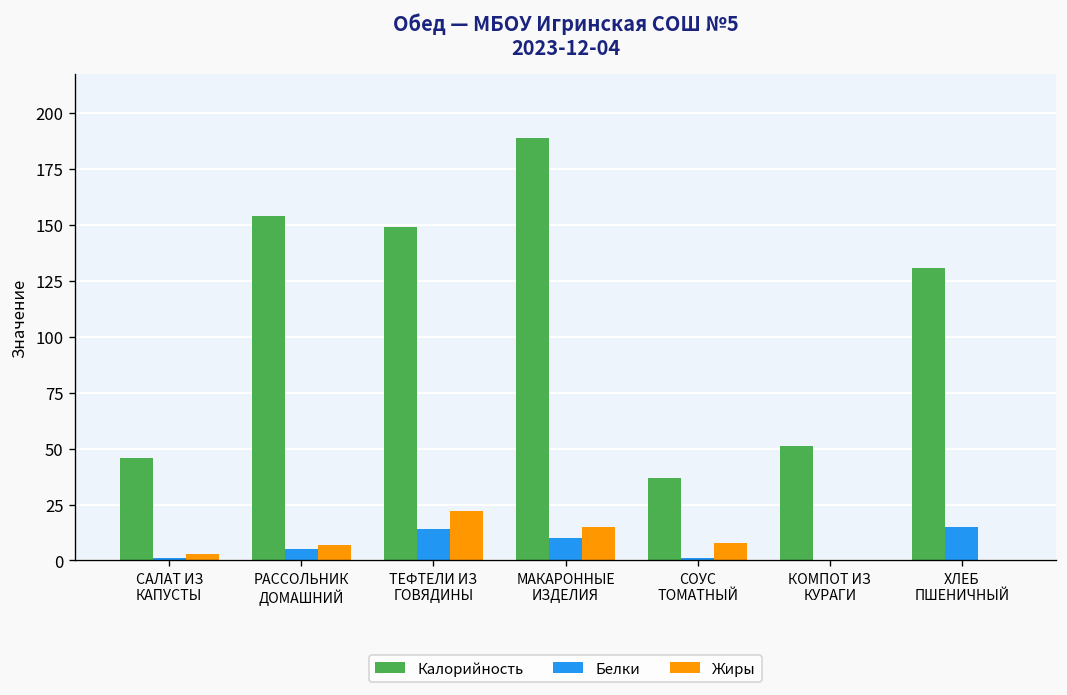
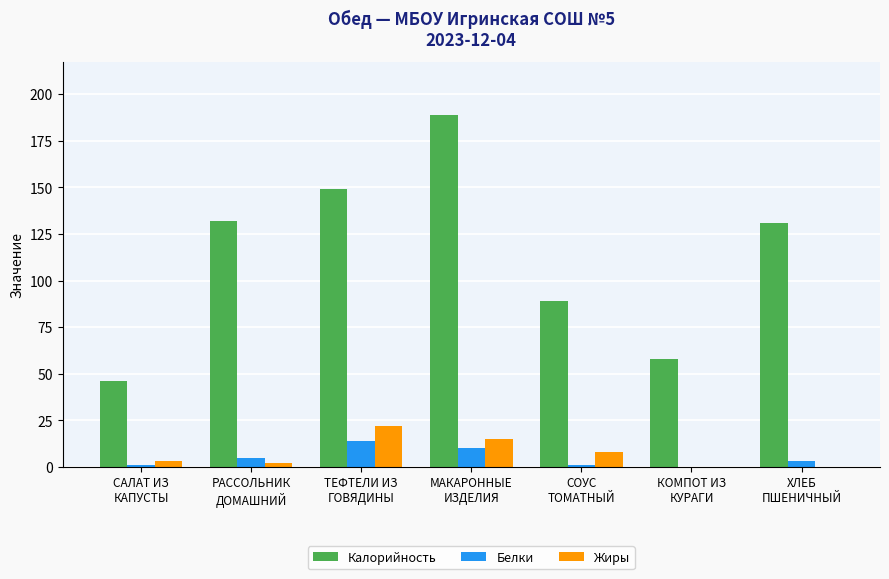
  {
    "Калорийность": {
      "САЛАТ ИЗ КАПУСТЫ": 46,
-     "РАССОЛЬНИК ДОМАШНИЙ": 154,
+     "РАССОЛЬНИК ДОМАШНИЙ": 132,
      "ТЕФТЕЛИ ИЗ ГОВЯДИНЫ": 149,
      "МАКАРОННЫЕ ИЗДЕЛИЯ": 189,
-     "СОУС ТОМАТНЫЙ": 37,
-     "КОМПОТ ИЗ КУРАГИ": 51,
+     "СОУС ТОМАТНЫЙ": 89,
+     "КОМПОТ ИЗ КУРАГИ": 58,
      "ХЛЕБ ПШЕНИЧНЫЙ": 131
    },
    "Белки": {
      "РАССОЛЬНИК ДОМАШНИЙ": 5,
      "ТЕФТЕЛИ ИЗ ГОВЯДИНЫ": 14,
      "МАКАРОННЫЕ ИЗДЕЛИЯ": 10,
      "КОМПОТ ИЗ КУРАГИ": 0,
-     "ХЛЕБ ПШЕНИЧНЫЙ": 15
+     "ХЛЕБ ПШЕНИЧНЫЙ": 3
    },
    "Жиры": {
      "САЛАТ ИЗ КАПУСТЫ": 3,
-     "РАССОЛЬНИК ДОМАШНИЙ": 7,
+     "РАССОЛЬНИК ДОМАШНИЙ": 2,
      "ТЕФТЕЛИ ИЗ ГОВЯДИНЫ": 22,
      "МАКАРОННЫЕ ИЗДЕЛИЯ": 15,
      "СОУС ТОМАТНЫЙ": 8,
      "КОМПОТ ИЗ КУРАГИ": 0,
      "ХЛЕБ ПШЕНИЧНЫЙ": 0
    }
  }
